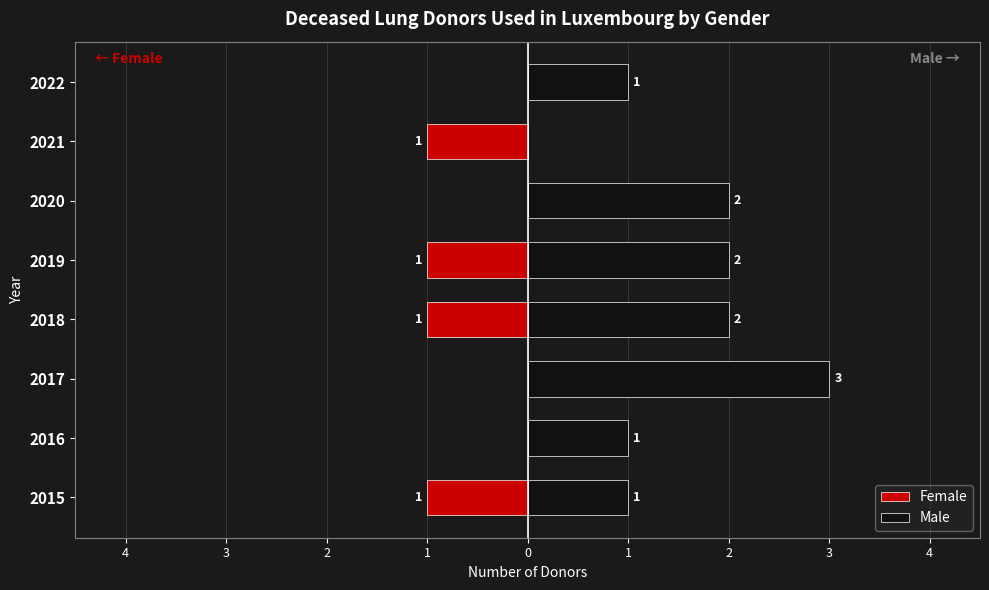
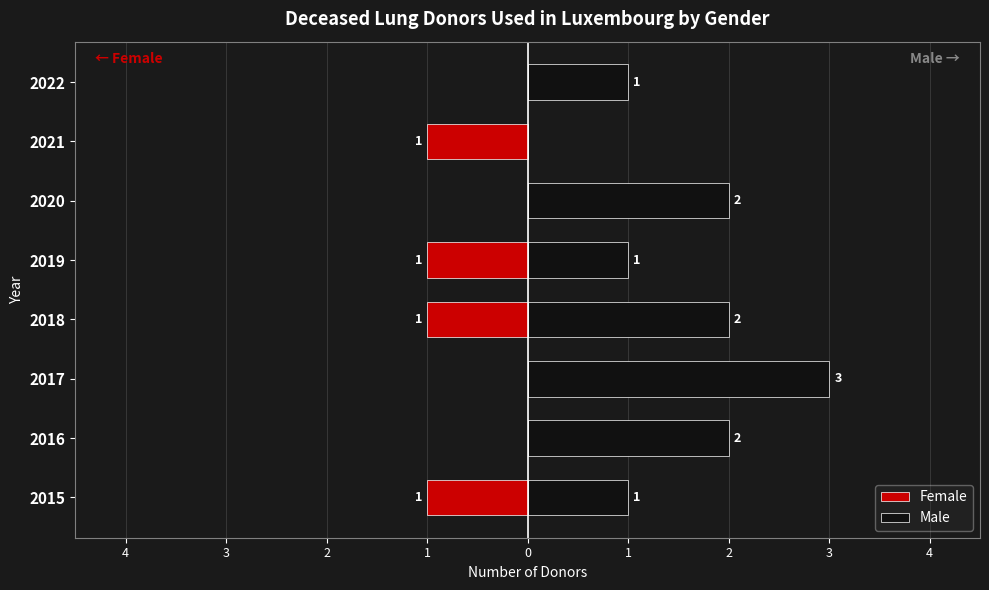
  {
    "Male": {
      "2022": 1,
      "2020": 2,
-     "2019": 2,
+     "2019": 1,
      "2018": 2,
      "2017": 3,
-     "2016": 1,
+     "2016": 2,
      "2015": 1
    }
  }
